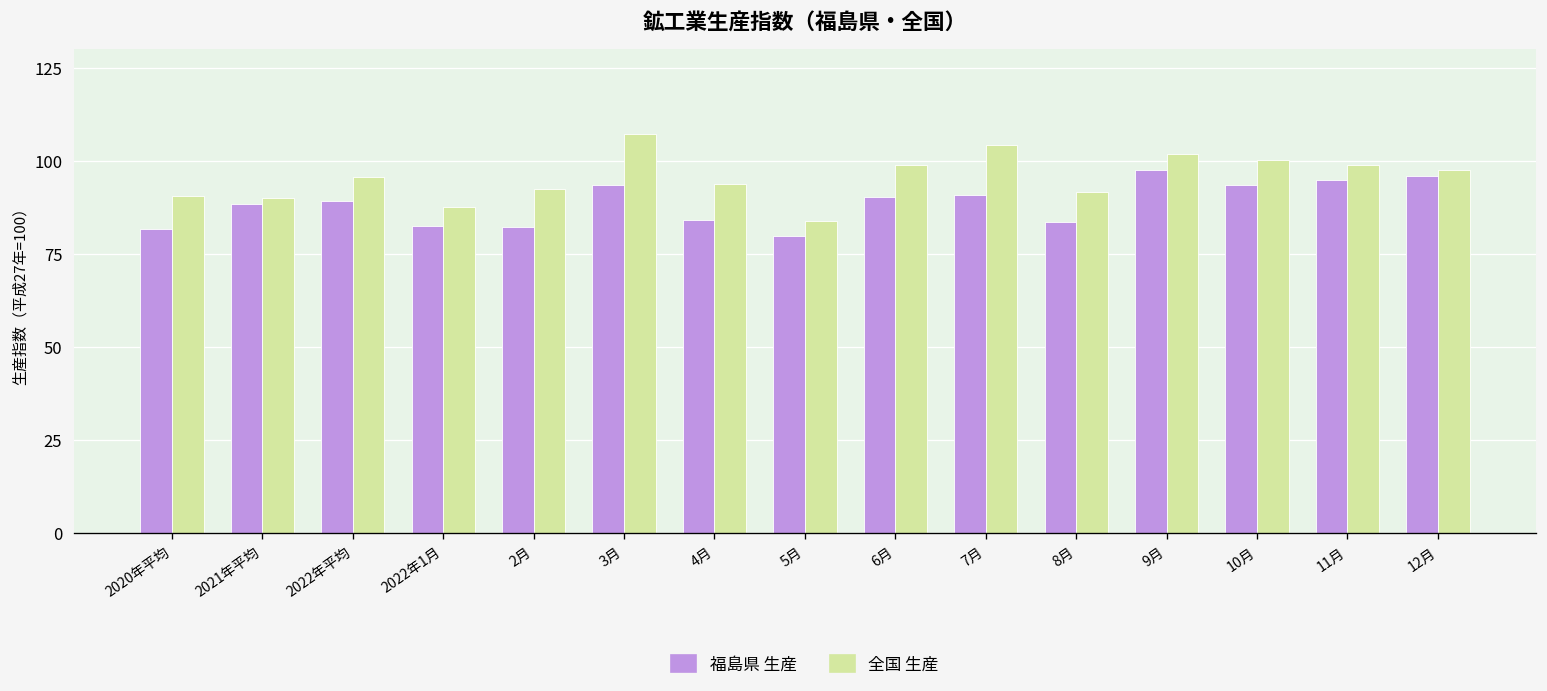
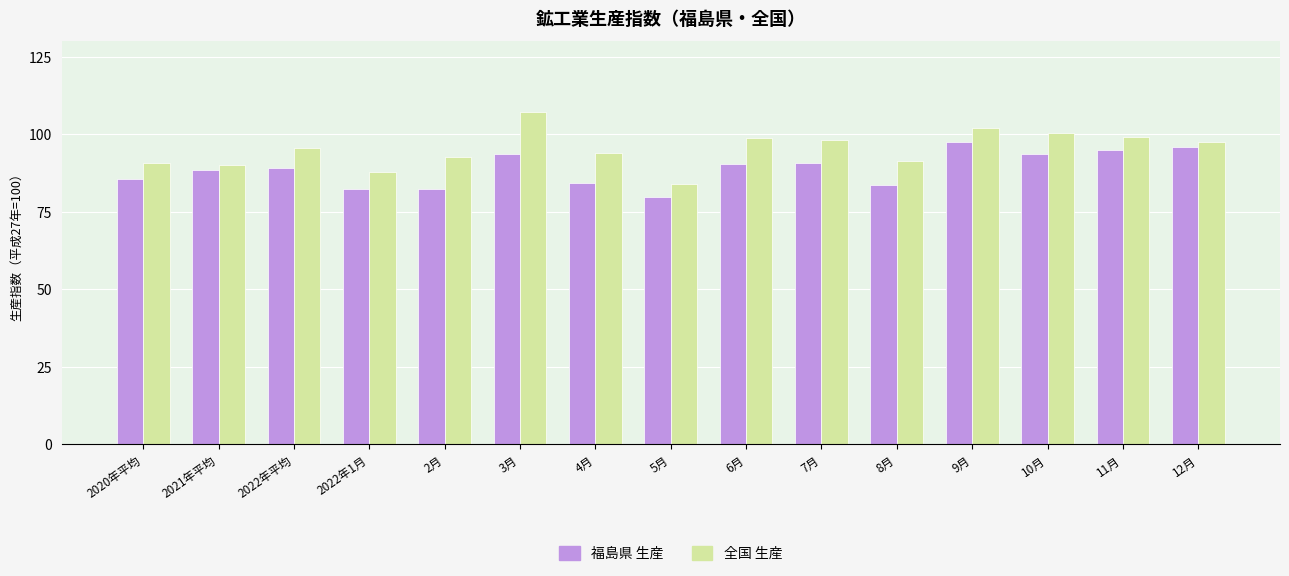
  {
    "福島県 生産": {
-     "2020年平均": 82,
+     "2020年平均": 85,
      "2021年平均": 88,
      "2022年平均": 89,
      "2022年1月": 82,
      "2月": 82,
      "3月": 94,
      "4月": 84,
      "5月": 80,
      "6月": 90,
      "7月": 91,
      "8月": 84,
      "9月": 98,
      "10月": 94,
      "11月": 95,
      "12月": 96
    },
    "全国 生産": {
      "2020年平均": 91,
      "2021年平均": 90,
      "2022年平均": 96,
      "2022年1月": 88,
      "2月": 93,
      "3月": 107,
      "4月": 94,
      "5月": 84,
      "6月": 99,
-     "7月": 104,
+     "7月": 98,
      "8月": 92,
      "9月": 102,
      "10月": 100,
      "11月": 99,
      "12月": 98
    }
  }
